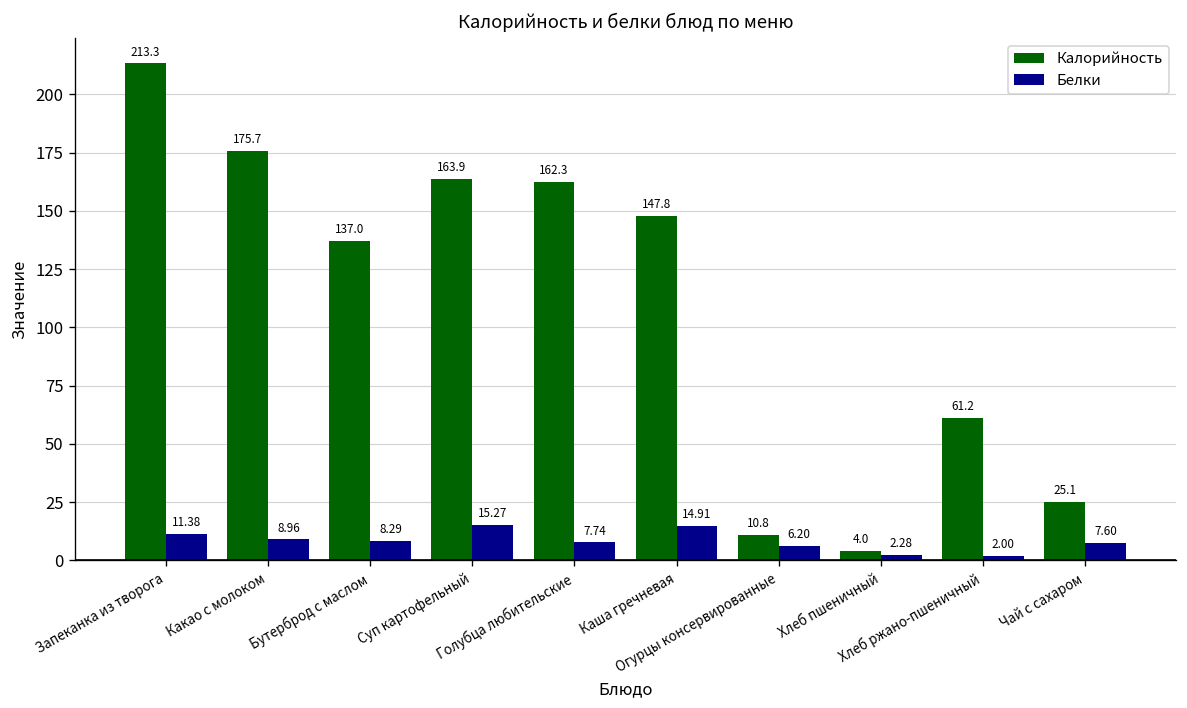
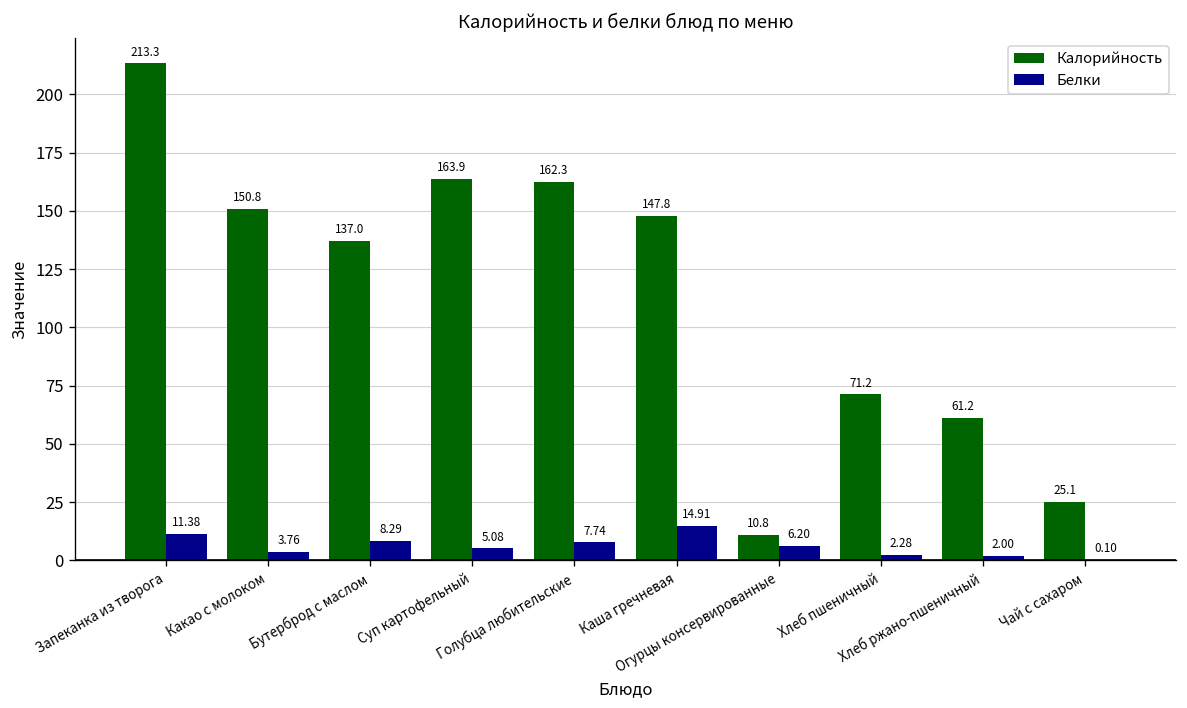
  {
    "Калорийность": {
      "Запеканка из творога": 213.3,
-     "Какао с молоком": 175.7,
+     "Какао с молоком": 150.8,
      "Бутерброд с маслом": 137.0,
      "Суп картофельный": 163.9,
      "Голубца любительские": 162.3,
      "Каша гречневая": 147.8,
      "Огурцы консервированные": 10.8,
-     "Хлеб пшеничный": 4.0,
+     "Хлеб пшеничный": 71.2,
      "Хлеб ржано-пшеничный": 61.2,
      "Чай с сахаром": 25.1
    },
    "Белки": {
      "Запеканка из творога": 11.38,
-     "Какао с молоком": 8.96,
+     "Какао с молоком": 3.76,
      "Бутерброд с маслом": 8.29,
-     "Суп картофельный": 15.27,
+     "Суп картофельный": 5.08,
      "Голубца любительские": 7.74,
      "Каша гречневая": 14.91,
      "Огурцы консервированные": 6.20,
      "Хлеб пшеничный": 2.28,
      "Хлеб ржано-пшеничный": 2.00,
-     "Чай с сахаром": 7.60
+     "Чай с сахаром": 0.10
    }
  }
